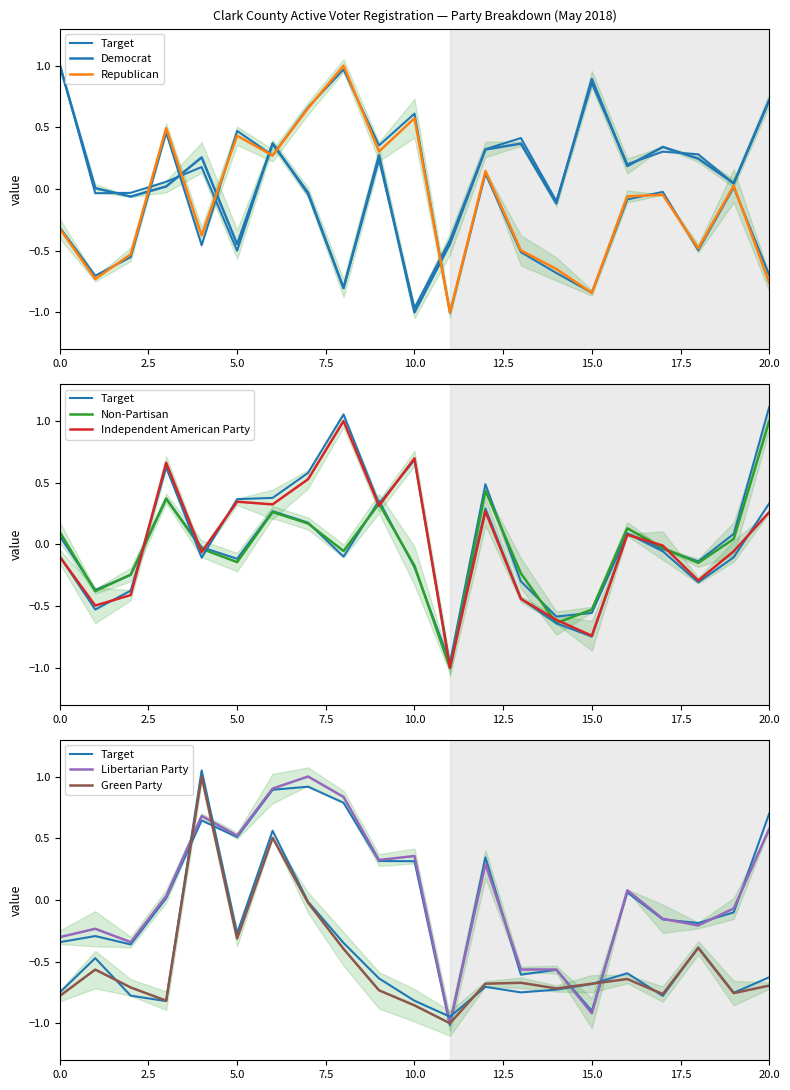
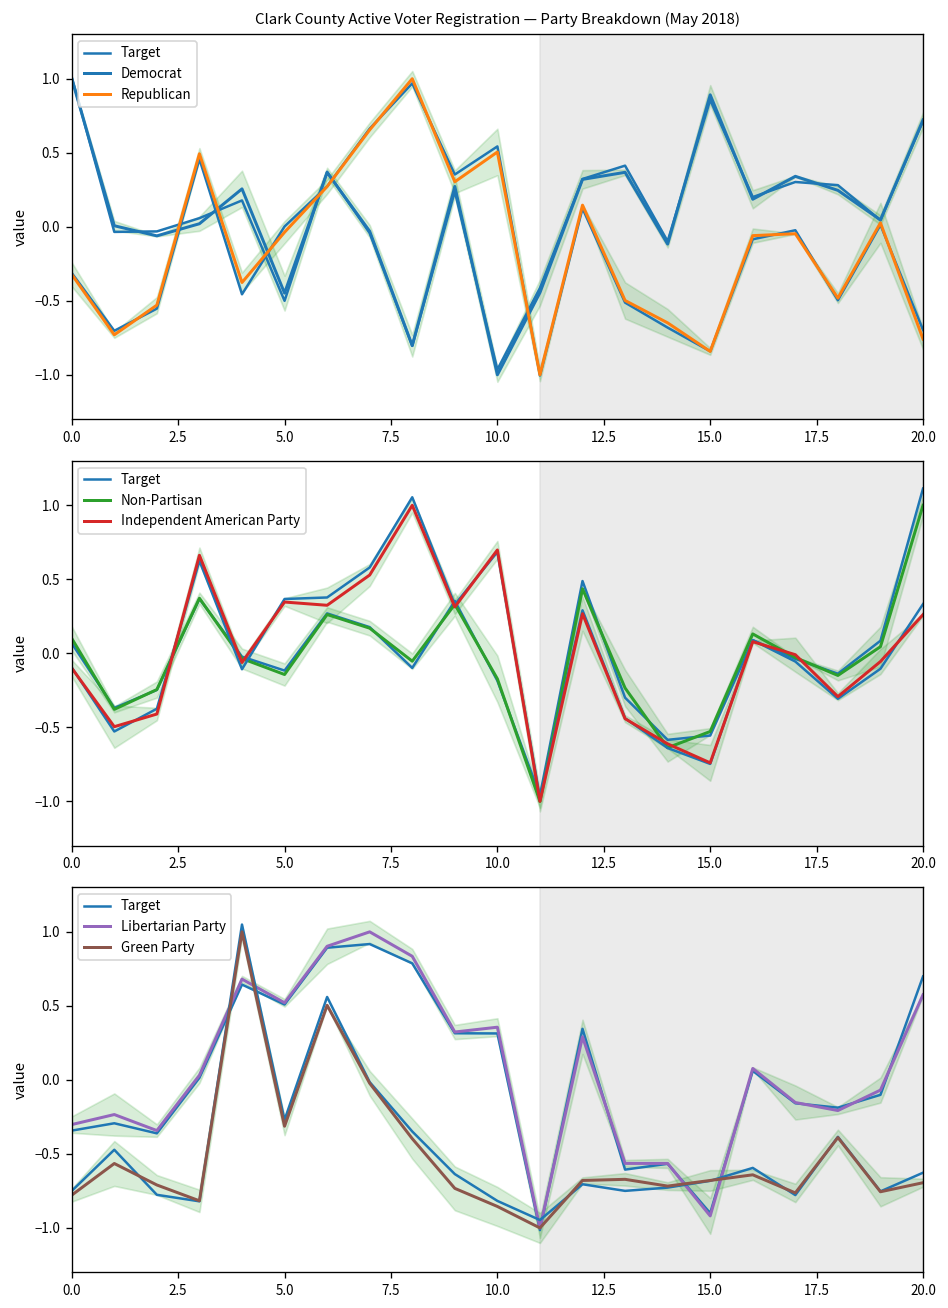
  {
    "Clark County Active Voter Registration — Party Breakdown (May 2018)": {
      "Republican": {
-       "5.0": 0.43,
-       "10.0": 0.57,
+       "5.0": -0.04,
+       "10.0": 0.51,
        "20.0": -0.76
      }
    }
  }
